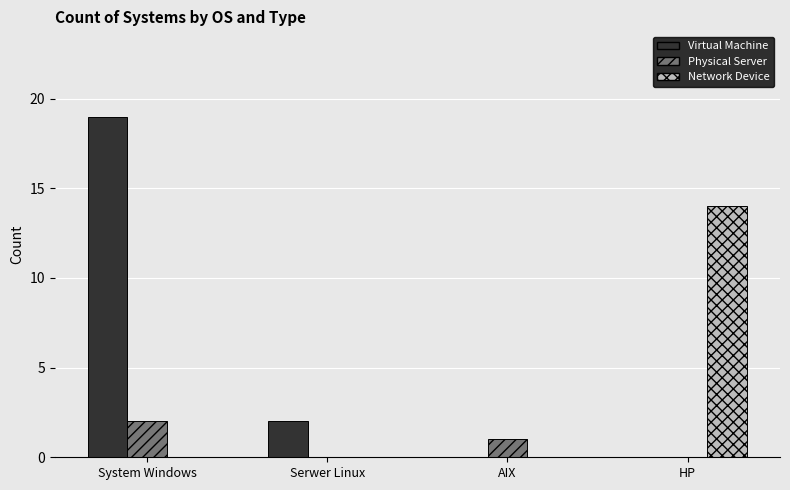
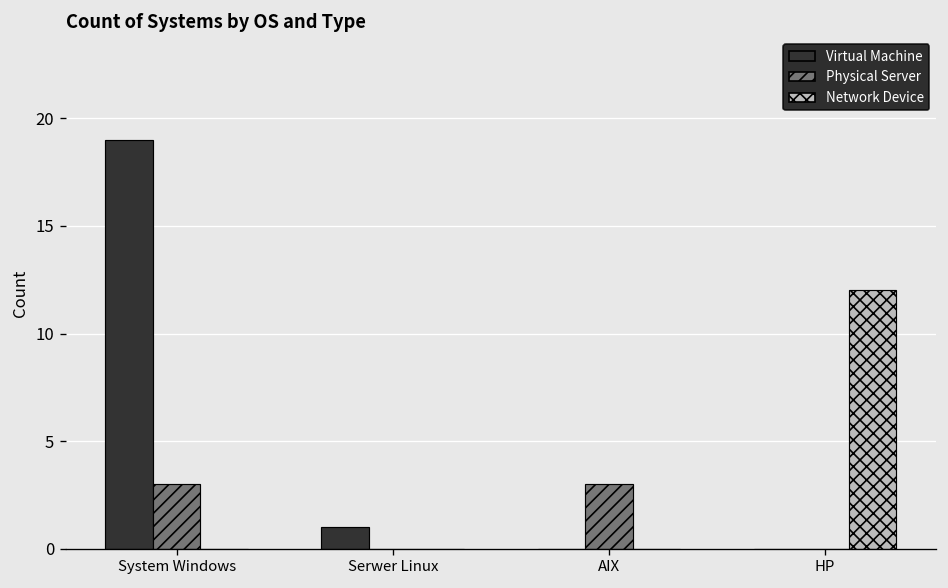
  {
    "Virtual Machine": {
      "System Windows": 19,
-     "Serwer Linux": 2,
+     "Serwer Linux": 1,
      "AIX": 0,
      "HP": 0
    },
    "Physical Server": {
-     "System Windows": 2,
+     "System Windows": 3,
      "Serwer Linux": 0,
-     "AIX": 1,
+     "AIX": 3,
      "HP": 0
    },
    "Network Device": {
      "System Windows": 0,
      "Serwer Linux": 0,
      "AIX": 0,
-     "HP": 14
+     "HP": 12
    }
  }
